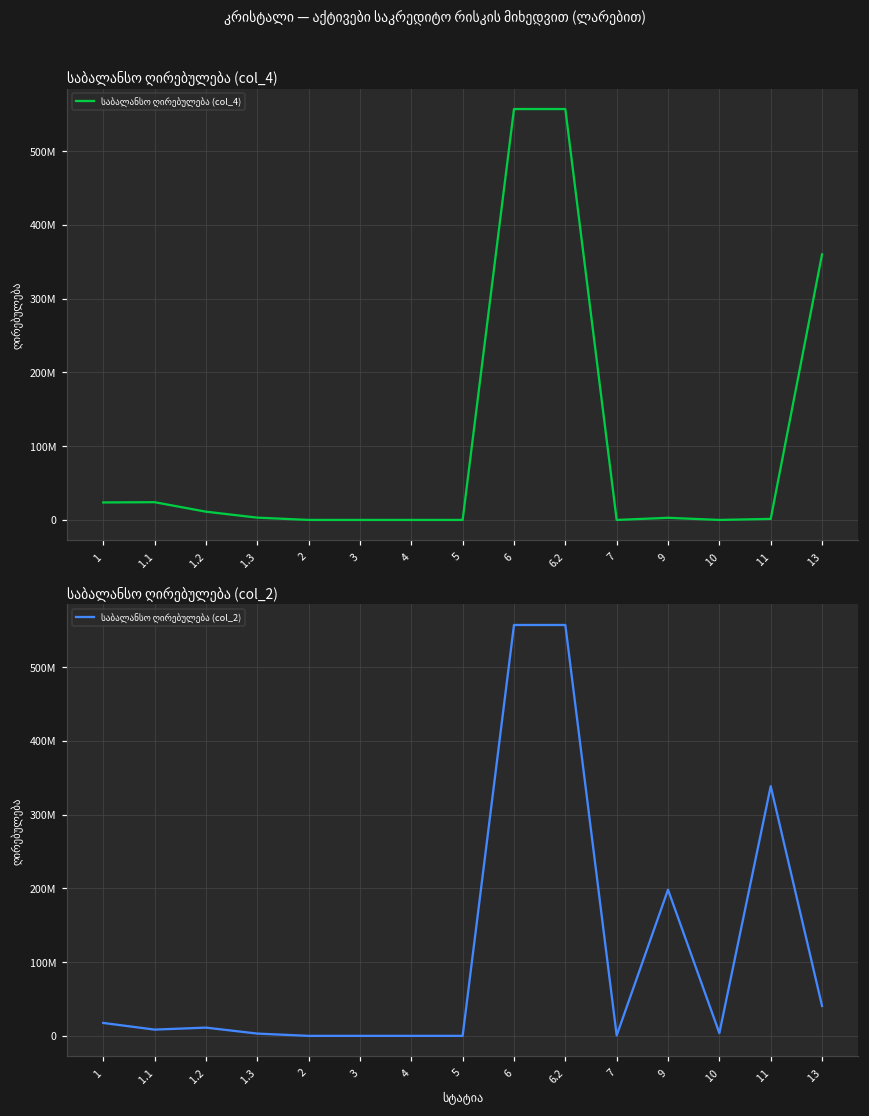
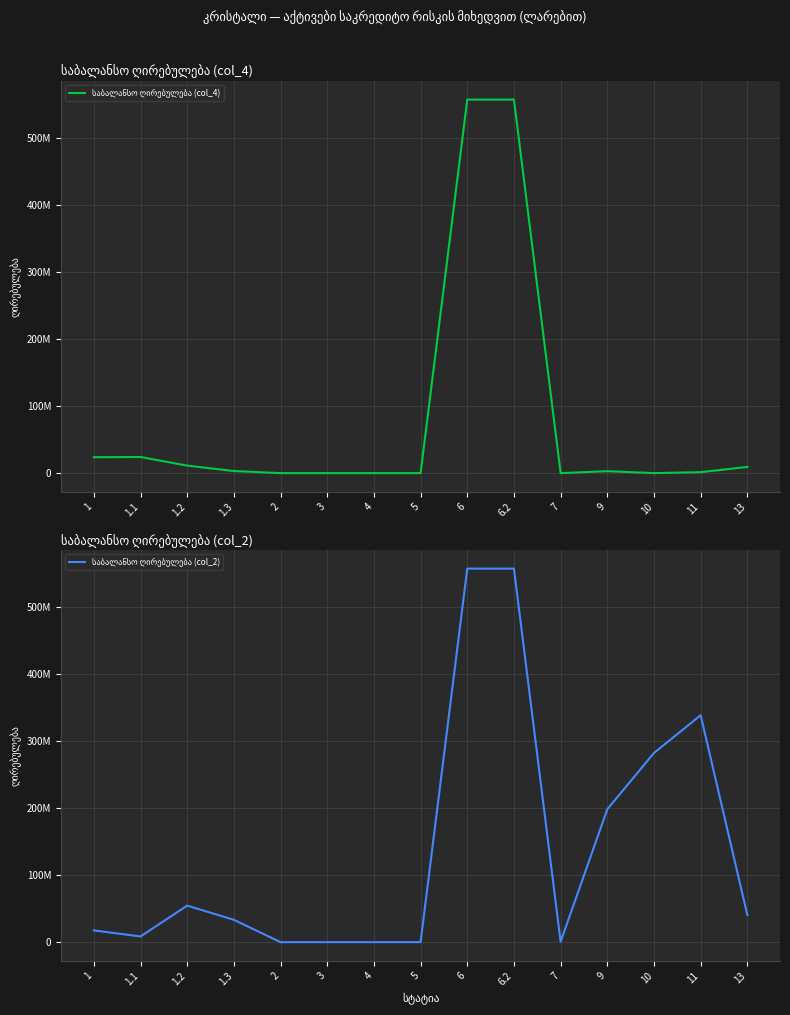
  {
    "საბალანსო ღირებულება (col_4)": {
      "1": 20000000,
      "1.1": 20000000,
      "1.2": 10000000,
      "1.3": 0,
      "2": 0,
      "3": 0,
      "4": 0,
      "5": 0,
      "6": 560000000,
      "6.2": 560000000,
      "7": 0,
      "9": 0,
      "10": 0,
      "11": 0,
-     "13": 360000000
+     "13": 10000000
    },
    "საბალანსო ღირებულება (col_2)": {
      "1": 20000000,
      "1.1": 10000000,
-     "1.2": 10000000,
-     "1.3": 0,
+     "1.2": 50000000,
+     "1.3": 30000000,
      "2": 0,
      "3": 0,
      "4": 0,
      "5": 0,
      "6": 560000000,
      "6.2": 560000000,
      "7": 0,
      "9": 200000000,
-     "10": 0,
+     "10": 280000000,
      "11": 340000000,
      "13": 40000000
    }
  }
